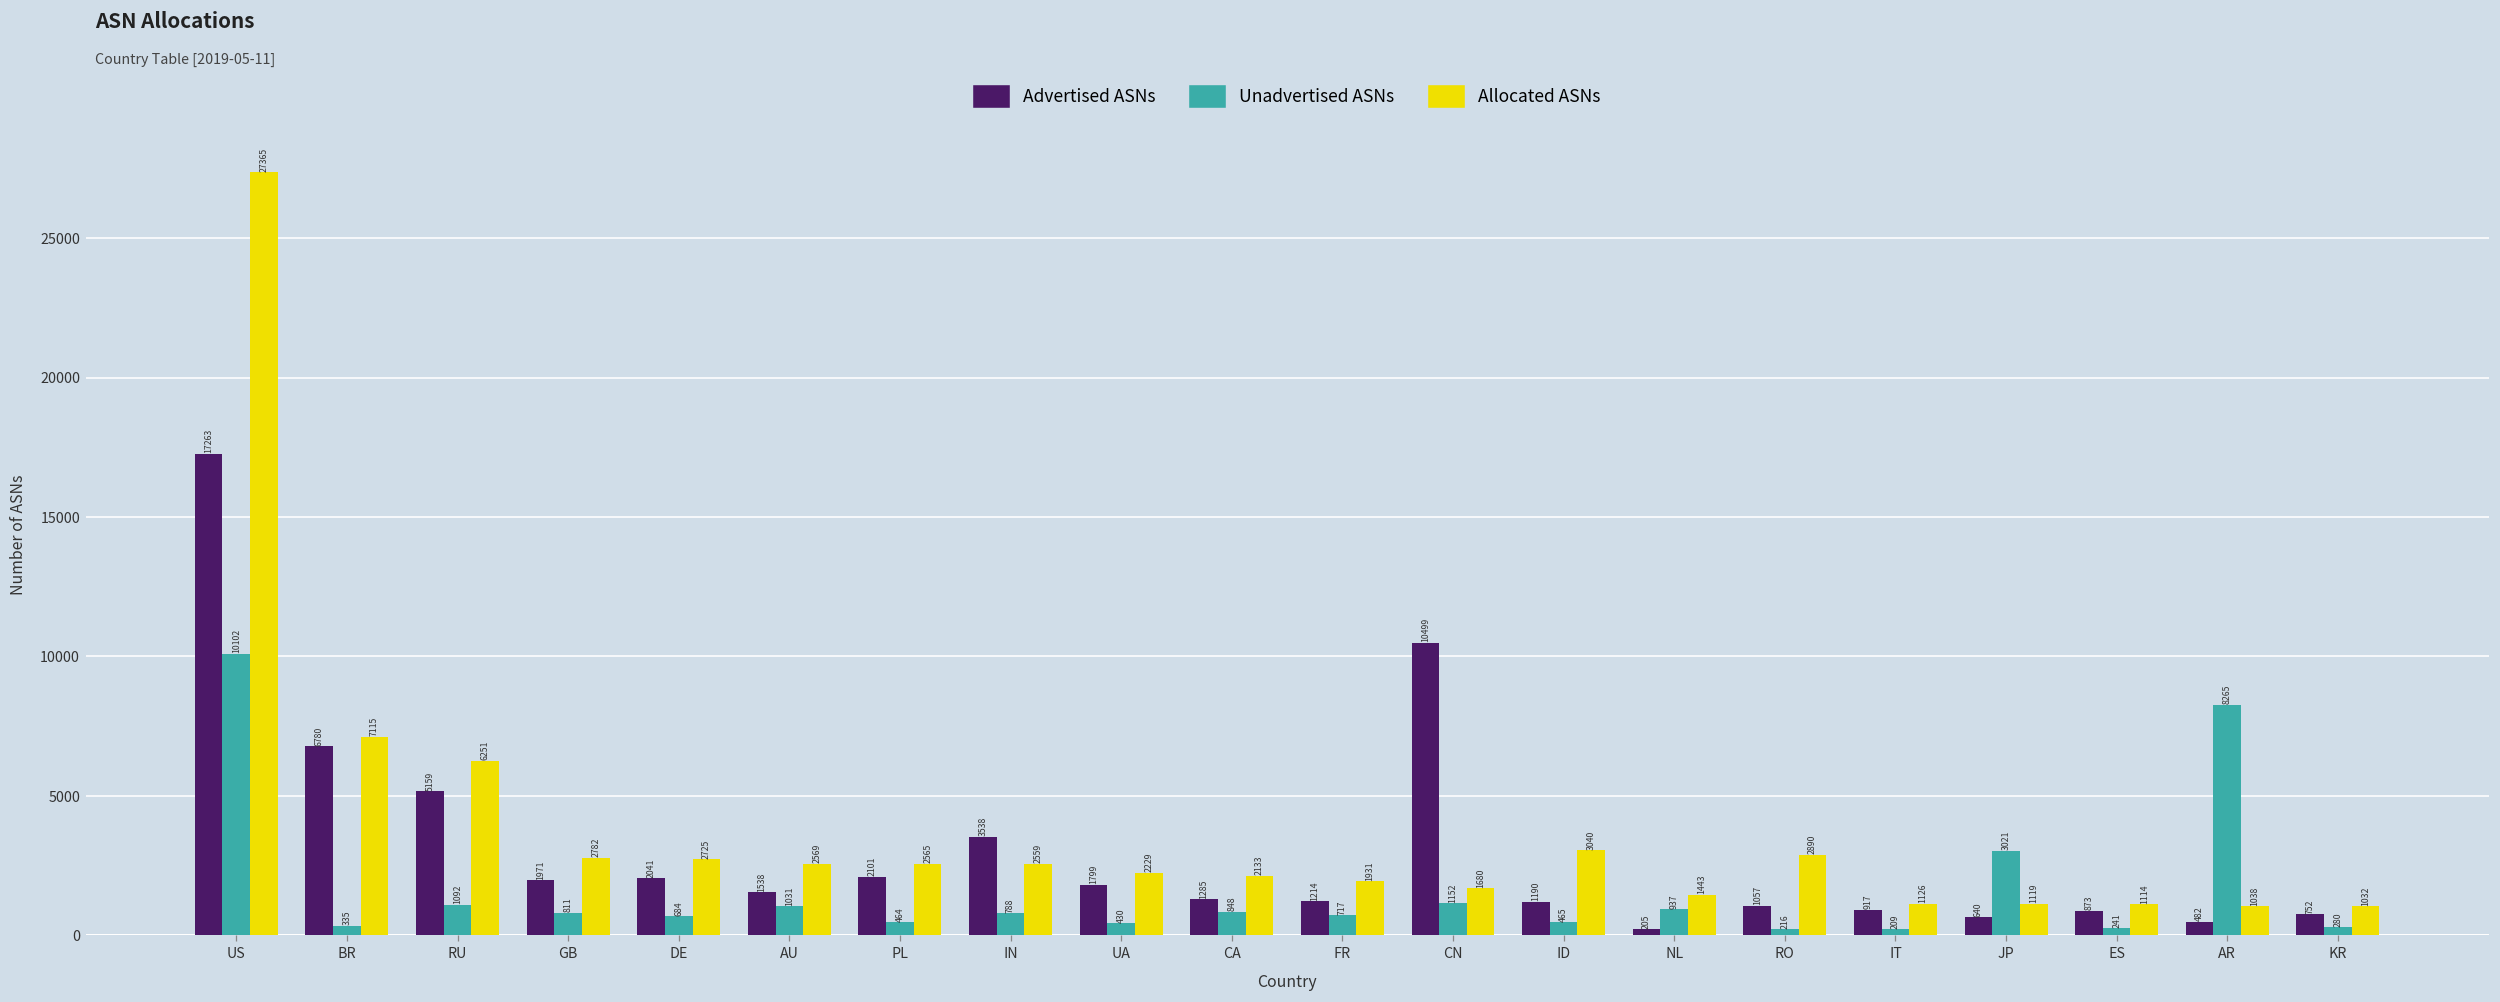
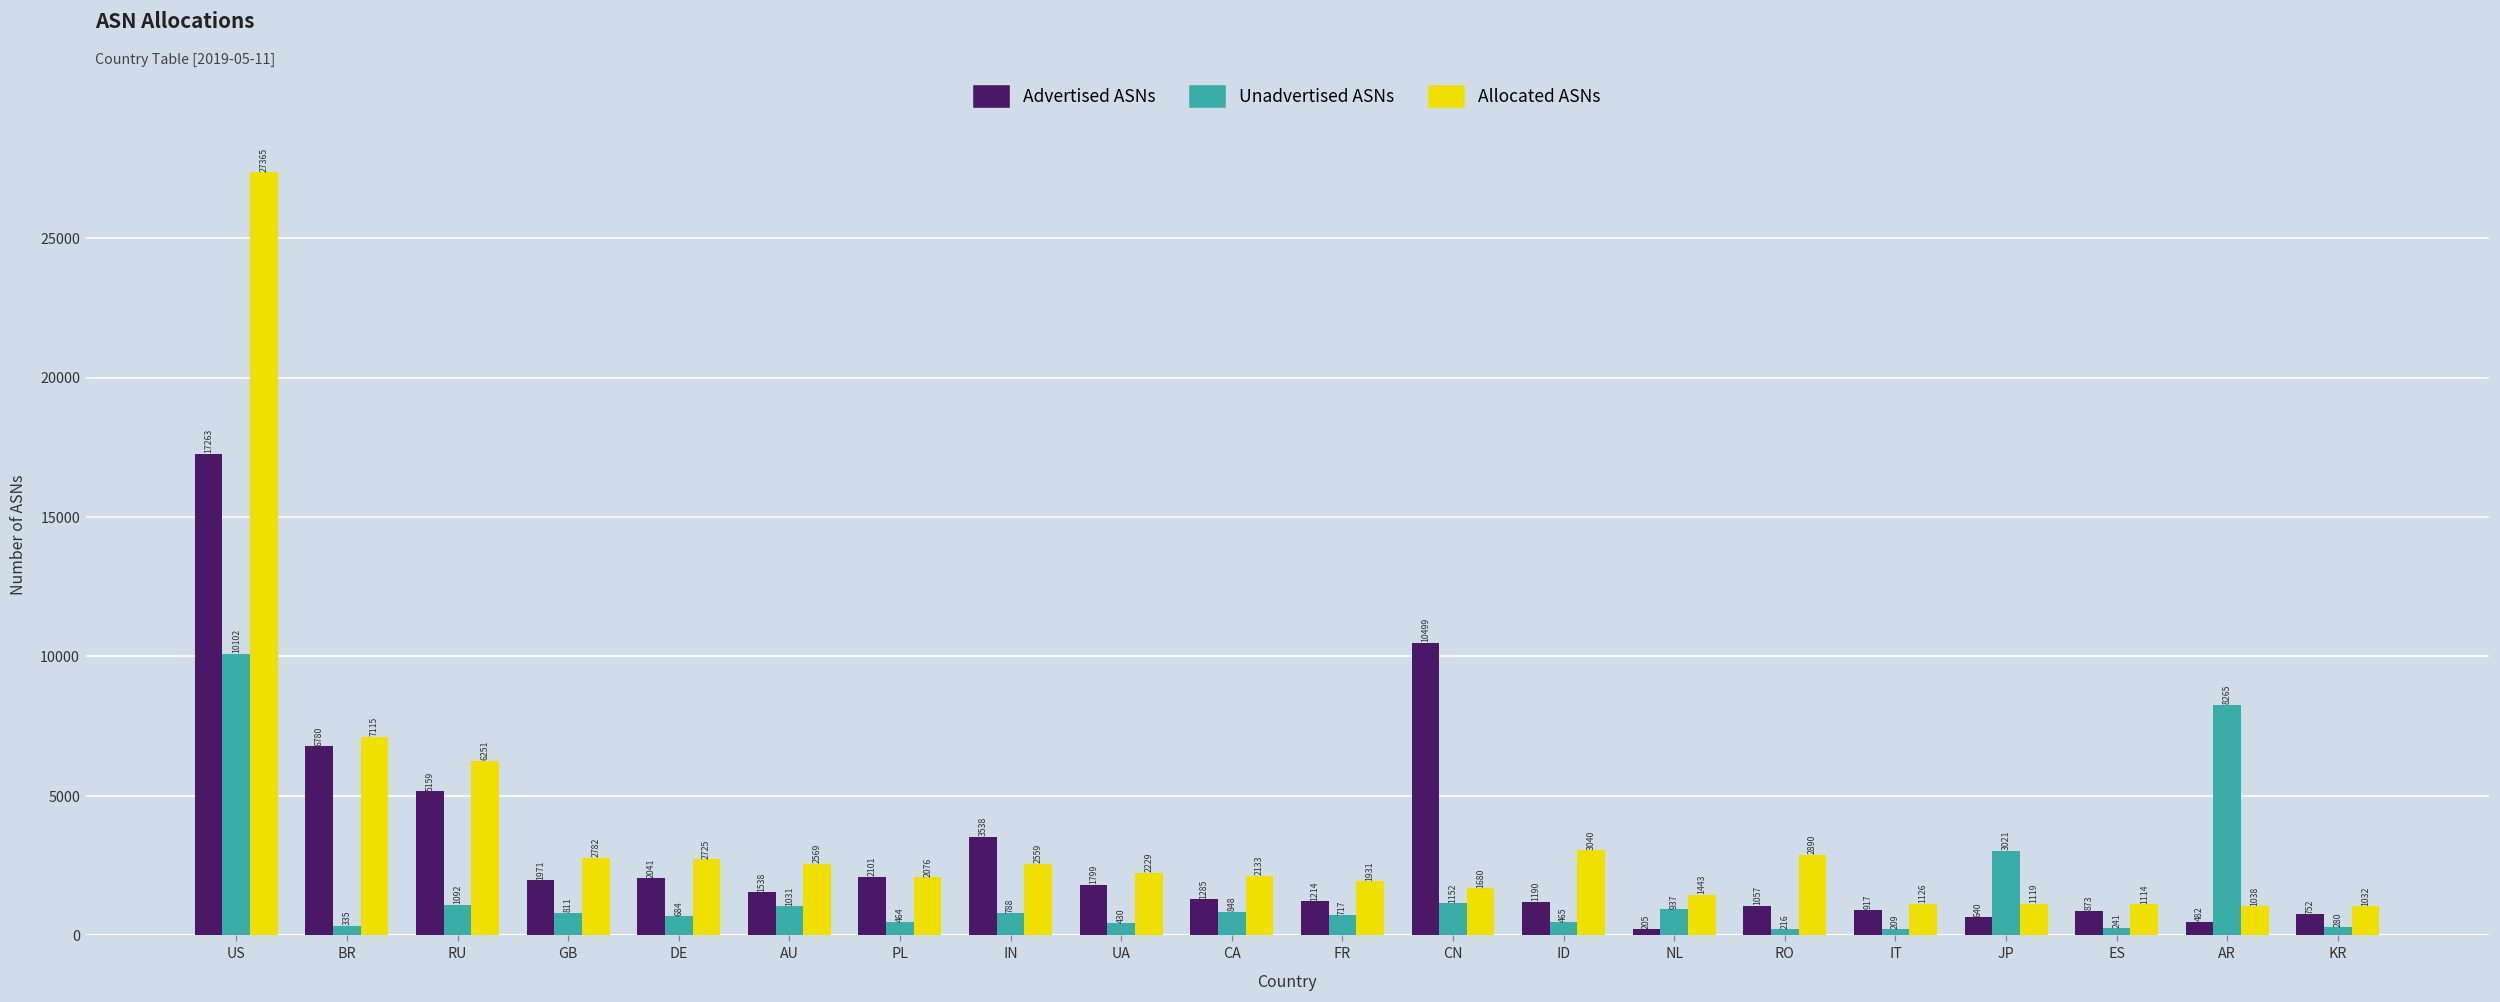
  {
    "Advertised ASNs": {
      "US": 17263,
      "BR": 6780,
      "RU": 5159,
      "GB": 1971,
      "DE": 2041,
      "AU": 1538,
      "PL": 2101,
      "IN": 3538,
      "UA": 1799,
      "CA": 1285,
      "FR": 1214,
      "CN": 10499,
      "ID": 1190,
      "NL": 205,
      "RO": 1057,
      "IT": 917,
      "JP": 640,
      "ES": 873,
      "AR": 482,
      "KR": 752
    },
    "Unadvertised ASNs": {
      "US": 10102,
      "BR": 335,
      "RU": 1092,
      "GB": 811,
      "DE": 684,
      "AU": 1031,
      "PL": 464,
      "IN": 788,
      "UA": 430,
      "CA": 848,
      "FR": 717,
      "CN": 1152,
      "ID": 465,
      "NL": 937,
      "RO": 216,
      "IT": 209,
      "JP": 3021,
      "ES": 241,
      "AR": 8265,
      "KR": 280
    },
    "Allocated ASNs": {
      "US": 27365,
      "BR": 7115,
      "RU": 6251,
      "GB": 2782,
      "DE": 2725,
      "AU": 2569,
-     "PL": 2565,
+     "PL": 2076,
      "IN": 2559,
      "UA": 2229,
      "CA": 2133,
      "FR": 1931,
      "CN": 1680,
      "ID": 3040,
      "NL": 1443,
      "RO": 2890,
      "IT": 1126,
      "JP": 1119,
      "ES": 1114,
      "AR": 1038,
      "KR": 1032
    }
  }
